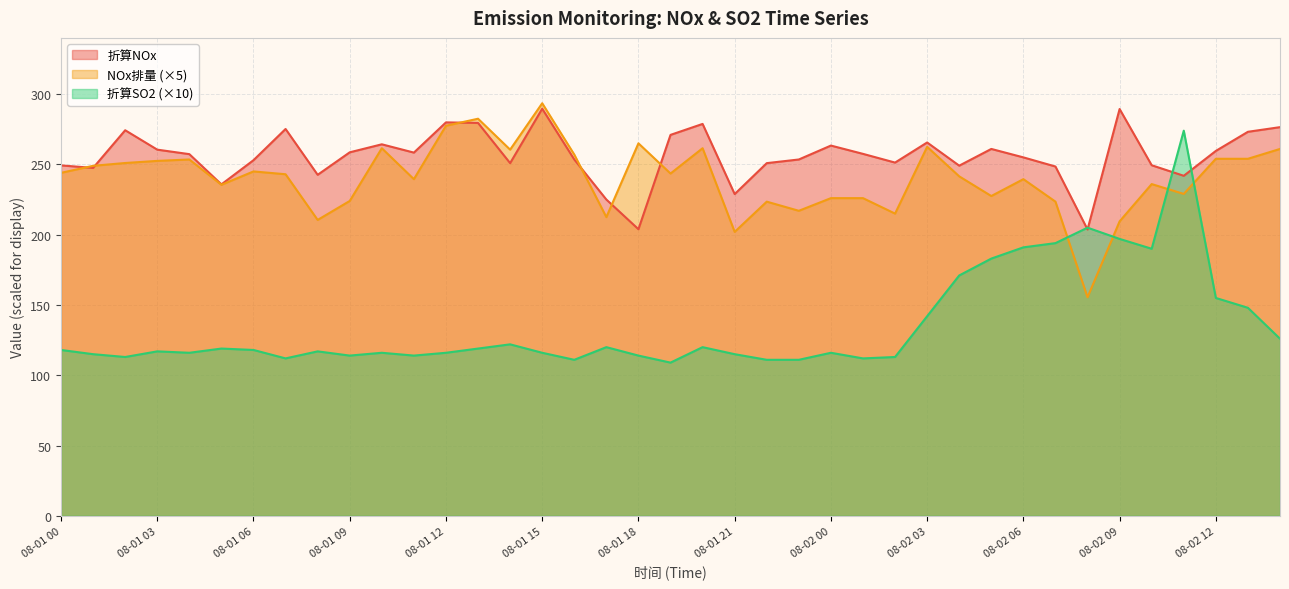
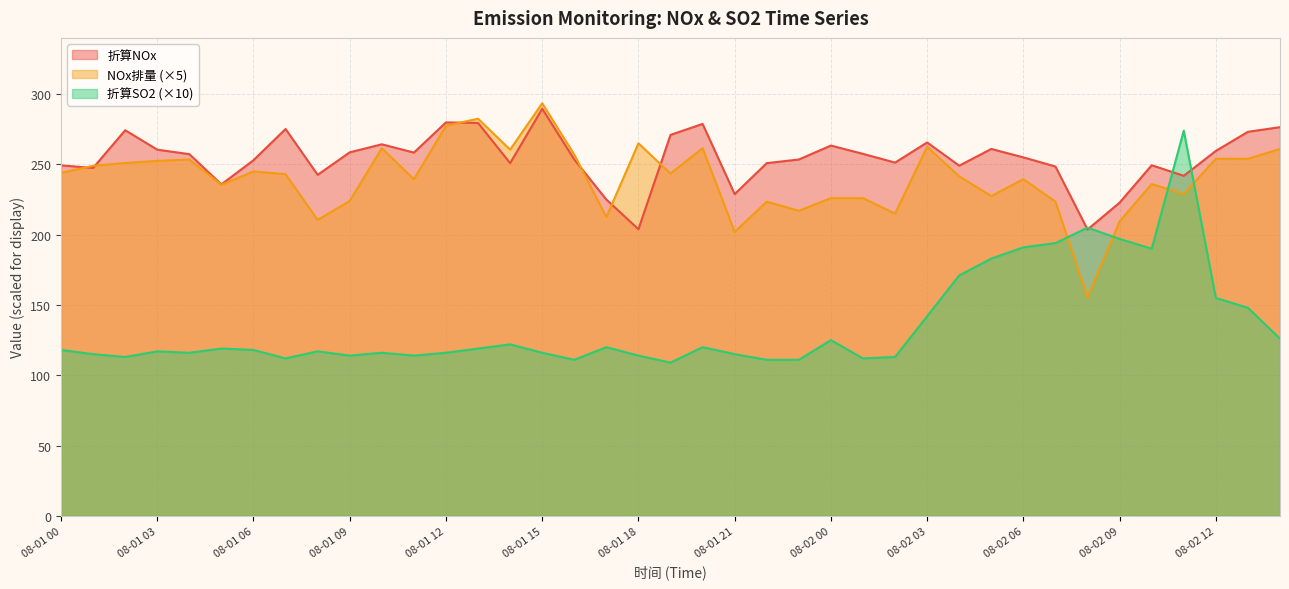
  {
    "折算NOx": {
      "08-01 00": 249,
      "08-01 03": 261,
      "08-01 06": 253,
      "08-01 09": 259,
      "08-01 12": 280,
      "08-01 15": 290,
      "08-01 18": 204,
      "08-01 21": 229,
      "08-02 00": 263,
      "08-02 03": 266,
      "08-02 06": 255,
-     "08-02 09": 289,
+     "08-02 09": 223,
      "08-02 12": 260
    },
    "NOx排量 (×5)": {
      "08-01 00": 244,
      "08-01 03": 253,
      "08-01 06": 245,
      "08-01 09": 224,
      "08-01 12": 278,
      "08-01 15": 294,
      "08-01 18": 265,
      "08-01 21": 202,
      "08-02 00": 226,
      "08-02 03": 263,
      "08-02 06": 240,
      "08-02 09": 210,
      "08-02 12": 254
    },
    "折算SO2 (×10)": {
      "08-01 00": 118,
      "08-01 03": 117,
      "08-01 06": 118,
      "08-01 09": 114,
      "08-01 12": 116,
      "08-01 15": 116,
      "08-01 18": 114,
      "08-01 21": 115,
-     "08-02 00": 116,
+     "08-02 00": 125,
      "08-02 03": 142,
      "08-02 06": 191,
      "08-02 09": 197,
      "08-02 12": 155
    }
  }
